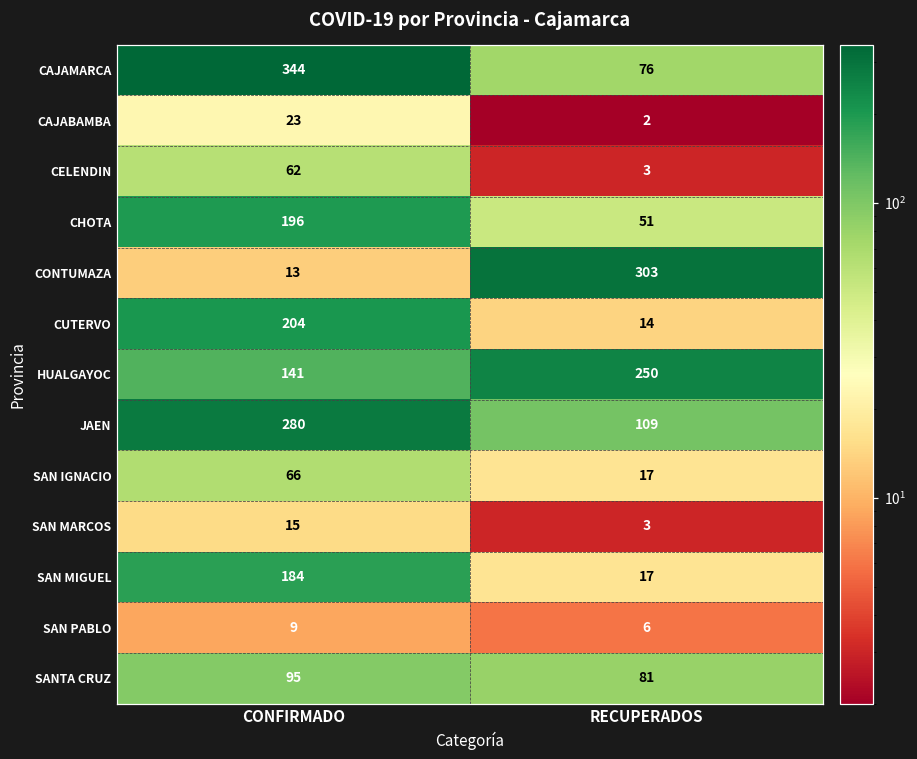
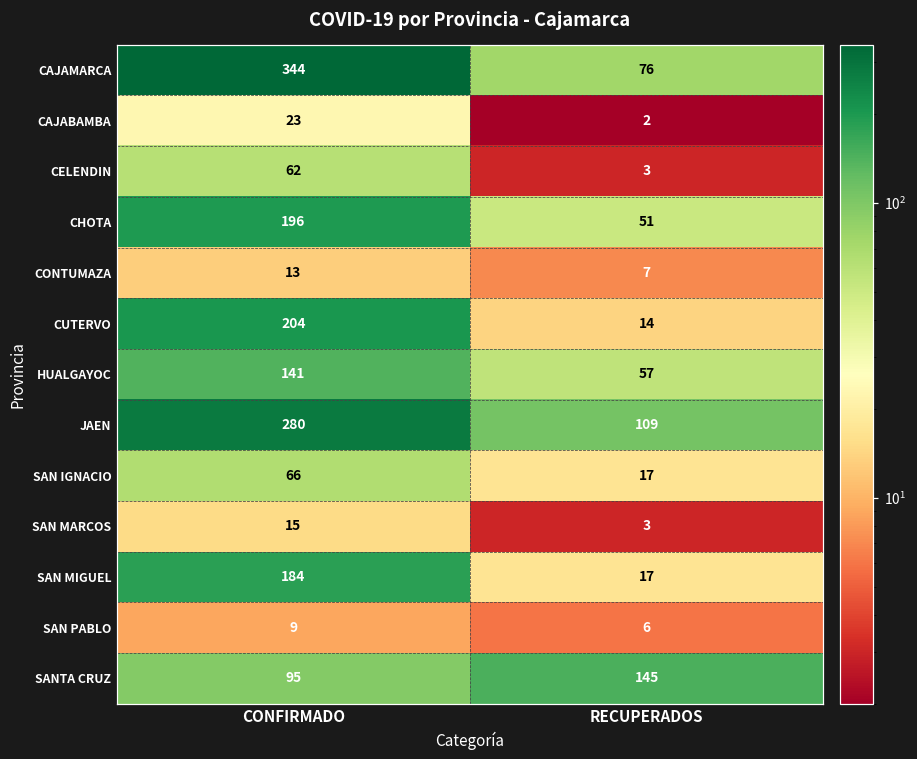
  {
    "CAJAMARCA": {
      "CONFIRMADO": 344,
      "RECUPERADOS": 76
    },
    "CAJABAMBA": {
      "CONFIRMADO": 23,
      "RECUPERADOS": 2
    },
    "CELENDIN": {
      "CONFIRMADO": 62,
      "RECUPERADOS": 3
    },
    "CHOTA": {
      "CONFIRMADO": 196,
      "RECUPERADOS": 51
    },
    "CONTUMAZA": {
      "CONFIRMADO": 13,
-     "RECUPERADOS": 303
+     "RECUPERADOS": 7
    },
    "CUTERVO": {
      "CONFIRMADO": 204,
      "RECUPERADOS": 14
    },
    "HUALGAYOC": {
      "CONFIRMADO": 141,
-     "RECUPERADOS": 250
+     "RECUPERADOS": 57
    },
    "JAEN": {
      "CONFIRMADO": 280,
      "RECUPERADOS": 109
    },
    "SAN IGNACIO": {
      "CONFIRMADO": 66,
      "RECUPERADOS": 17
    },
    "SAN MARCOS": {
      "CONFIRMADO": 15,
      "RECUPERADOS": 3
    },
    "SAN MIGUEL": {
      "CONFIRMADO": 184,
      "RECUPERADOS": 17
    },
    "SAN PABLO": {
      "CONFIRMADO": 9,
      "RECUPERADOS": 6
    },
    "SANTA CRUZ": {
      "CONFIRMADO": 95,
-     "RECUPERADOS": 81
+     "RECUPERADOS": 145
    }
  }
